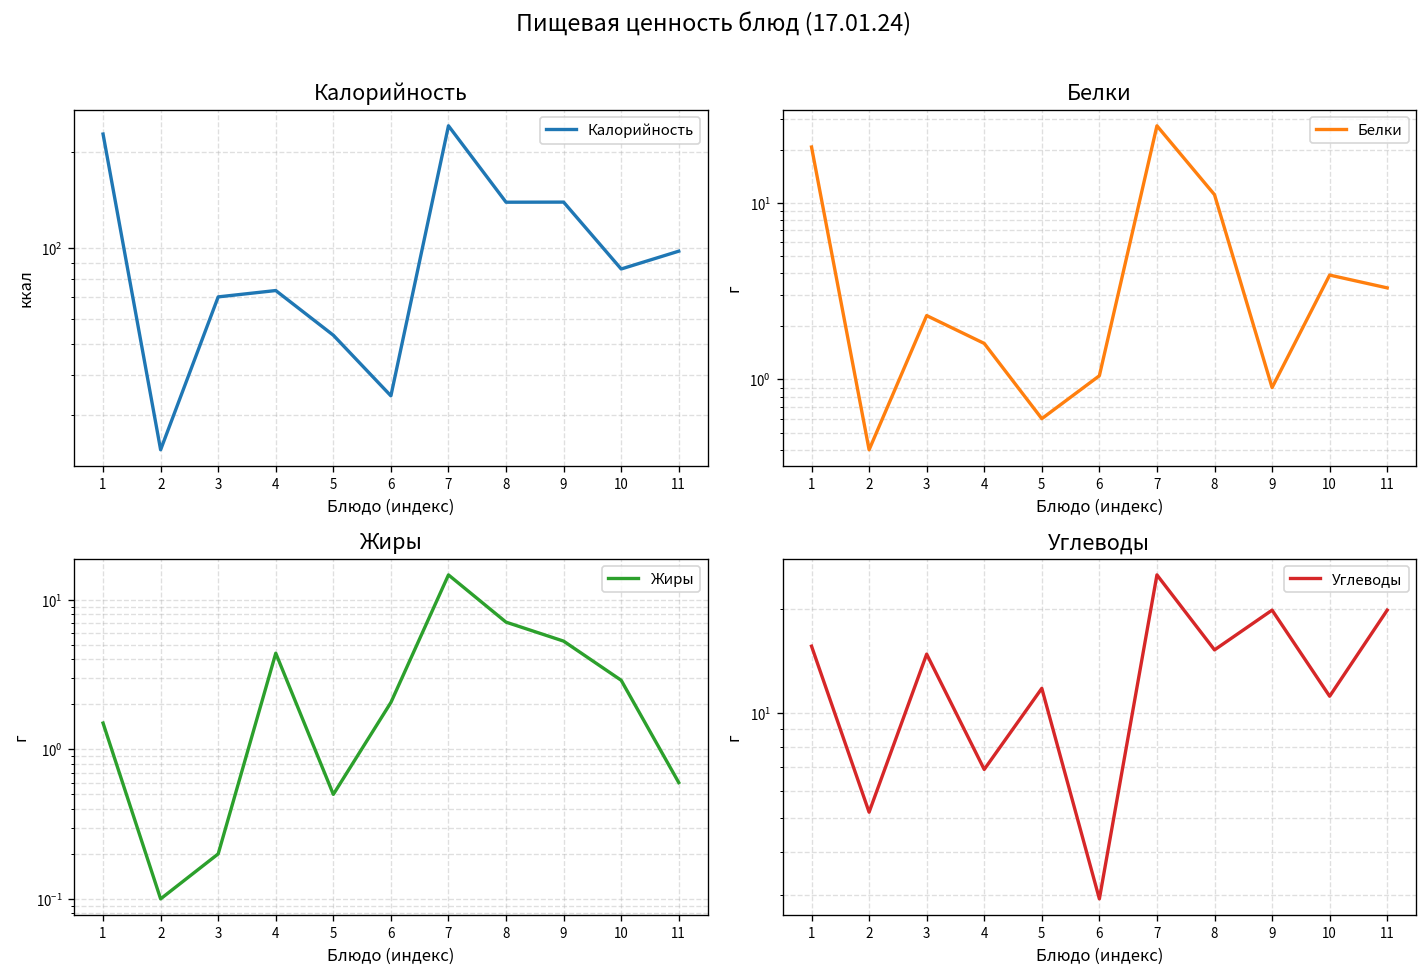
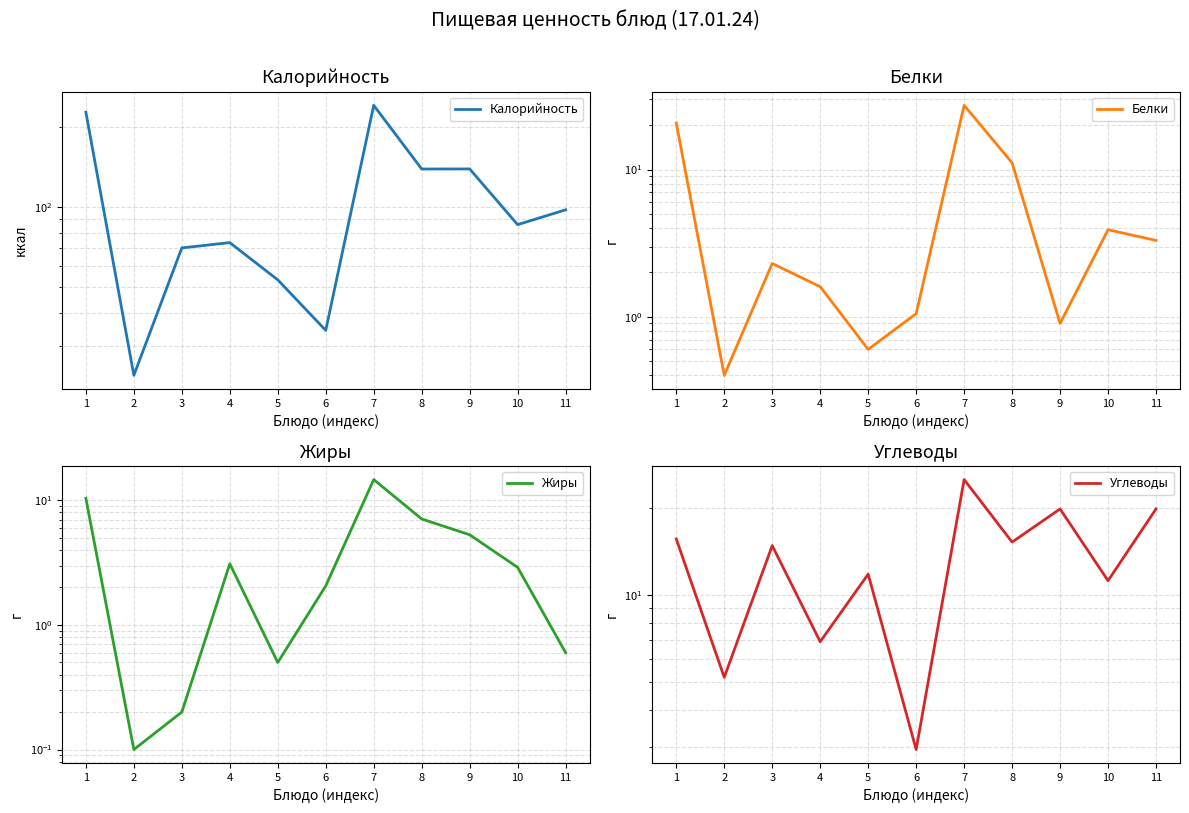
  {
    "Белки": {
      "1": 21,
      "2": 0.40,
      "3": 2.3,
      "4": 1.6,
      "5": 0.60,
      "6": 1.1,
      "7": 27,
      "8": 11,
      "9": 0.9,
      "10": 3.9,
      "11": 3.3
    },
    "Жиры": {
-     "1": 1.5,
+     "1": 10,
      "2": 0.1,
      "3": 0.2,
-     "4": 4.4,
+     "4": 3.1,
      "5": 0.5,
      "6": 2.1,
      "7": 15,
      "8": 7,
      "9": 5.3,
      "10": 2.9,
      "11": 0.6
    }
  }
